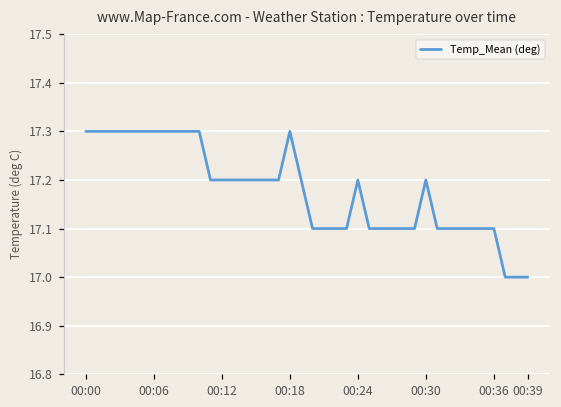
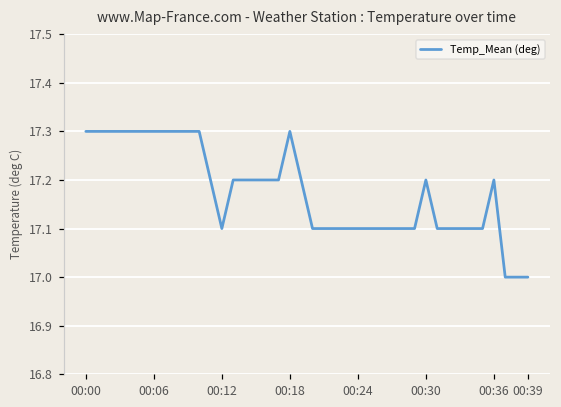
  {
    "00:00": 17.3,
    "00:06": 17.3,
-   "00:12": 17.2,
+   "00:12": 17.1,
    "00:18": 17.3,
-   "00:24": 17.2,
+   "00:24": 17.1,
    "00:30": 17.2,
-   "00:36": 17.1,
+   "00:36": 17.2,
    "00:39": 17.0
  }
